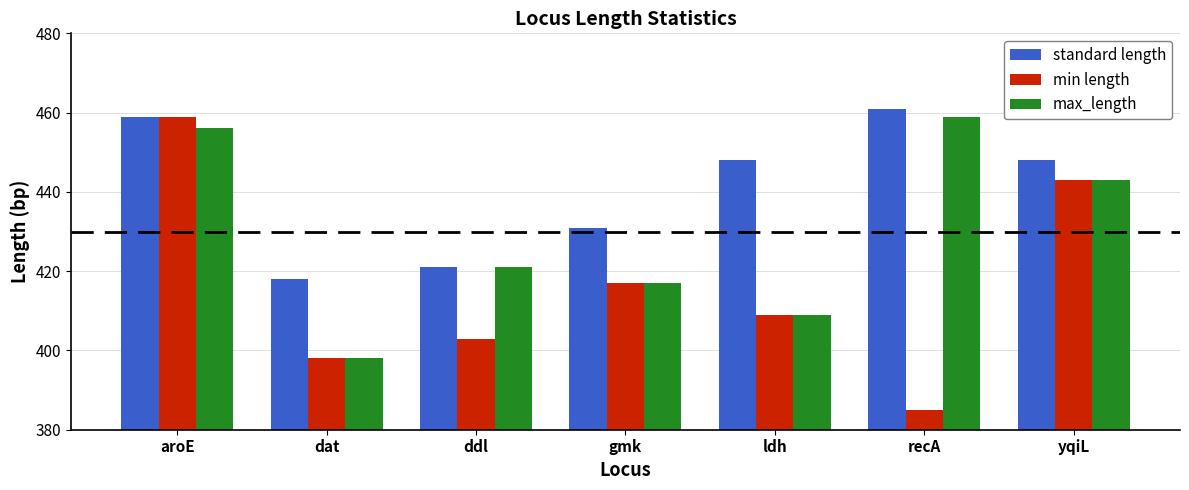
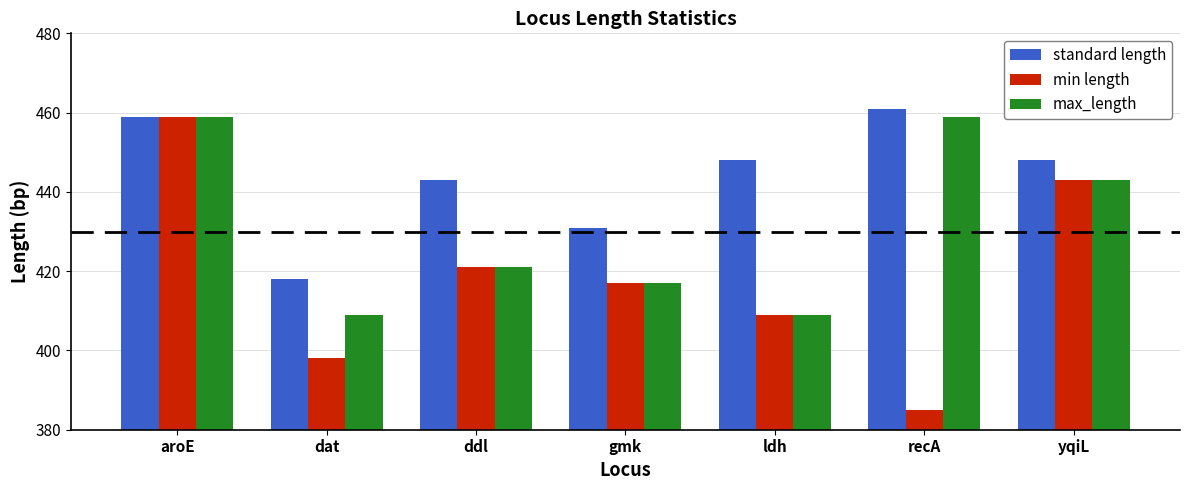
  {
    "standard length": {
      "aroE": 459,
      "dat": 418,
-     "ddl": 421,
+     "ddl": 443,
      "gmk": 431,
      "ldh": 448,
      "recA": 461,
      "yqiL": 448
    },
    "min length": {
      "aroE": 459,
      "dat": 398,
-     "ddl": 403,
+     "ddl": 421,
      "gmk": 417,
      "ldh": 409,
      "recA": 385,
      "yqiL": 443
    },
    "max_length": {
-     "aroE": 456,
-     "dat": 398,
+     "aroE": 459,
+     "dat": 409,
      "ddl": 421,
      "gmk": 417,
      "ldh": 409,
      "recA": 459,
      "yqiL": 443
    }
  }
